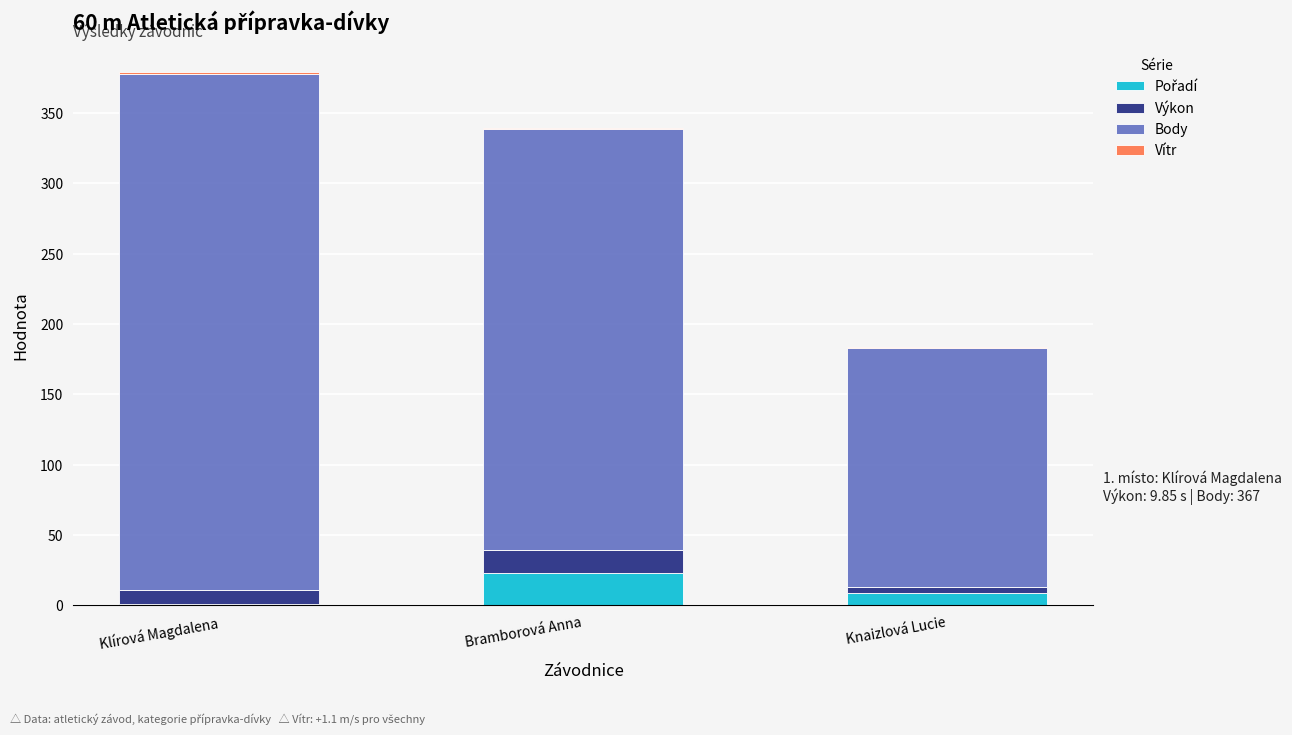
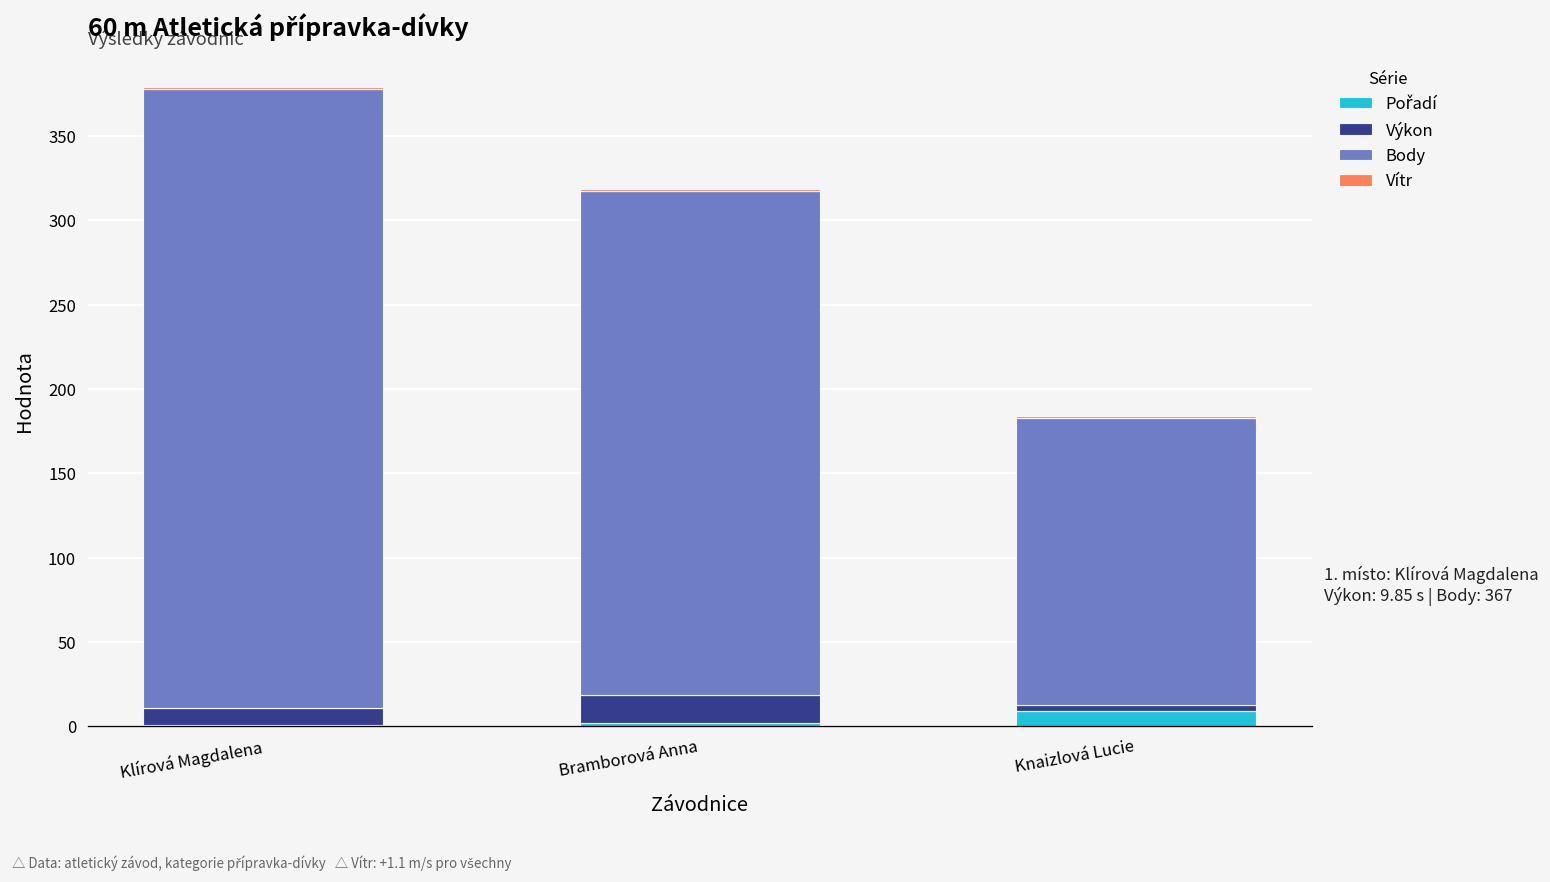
  {
    "Pořadí": {
-     "Bramborová Anna": 23,
+     "Bramborová Anna": 2,
      "Knaizlová Lucie": 9
    },
    "Výkon": {
      "Klírová Magdalena": 10,
      "Bramborová Anna": 16,
      "Knaizlová Lucie": 4
    },
    "Body": {
      "Klírová Magdalena": 367,
      "Bramborová Anna": 299,
      "Knaizlová Lucie": 170
    }
  }
